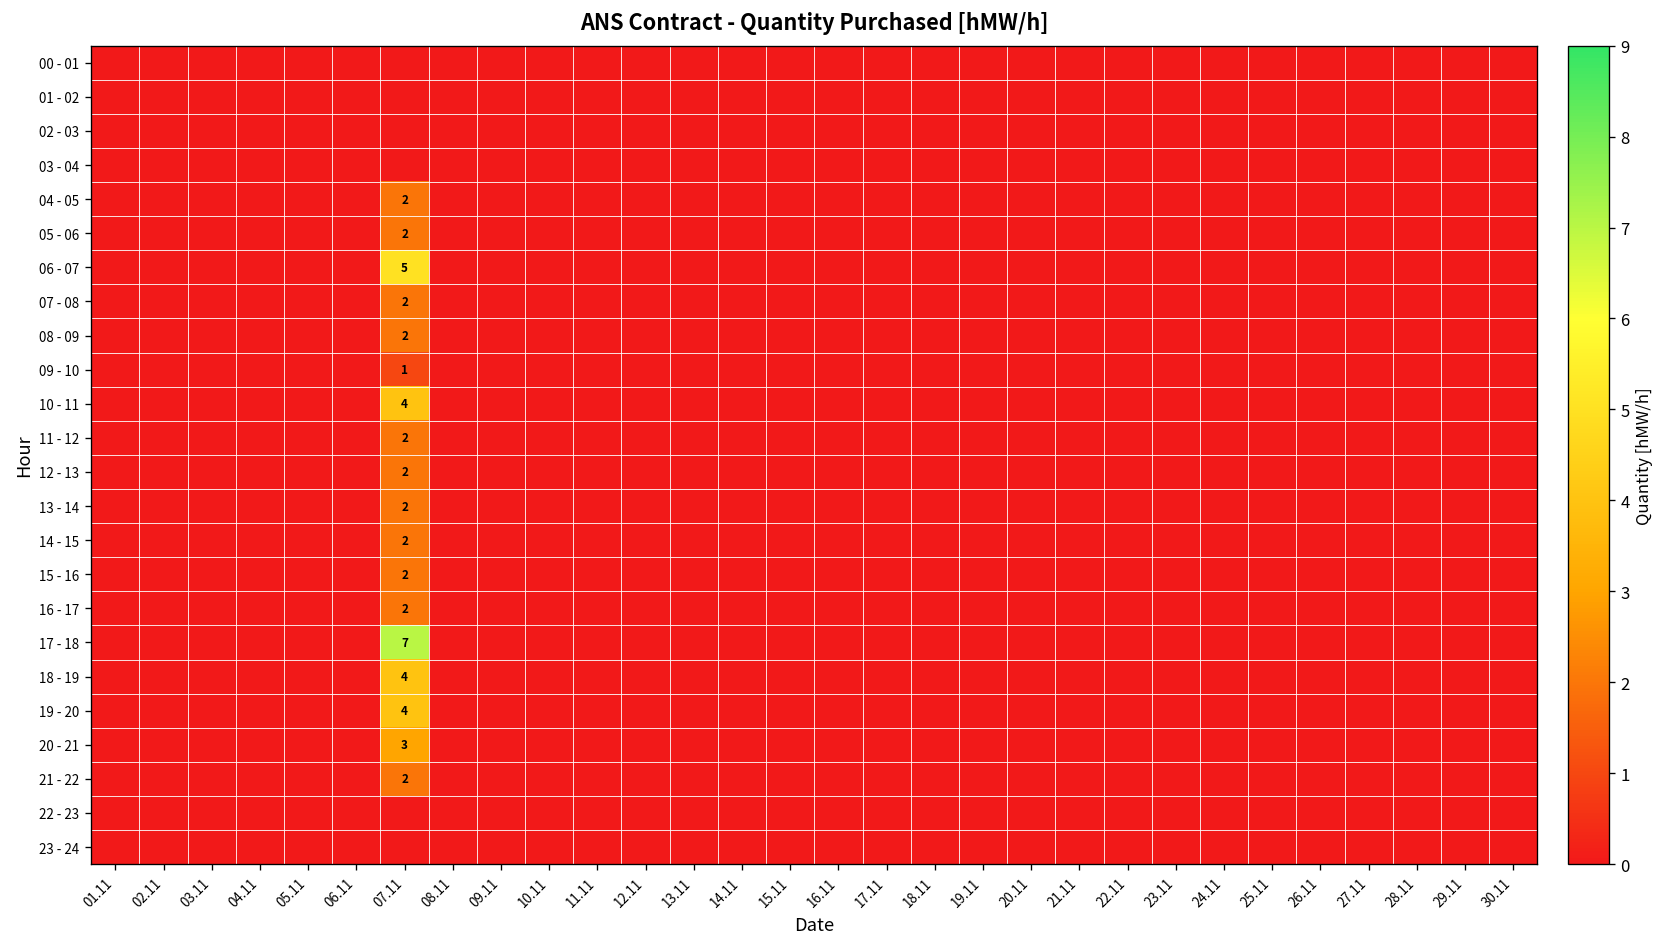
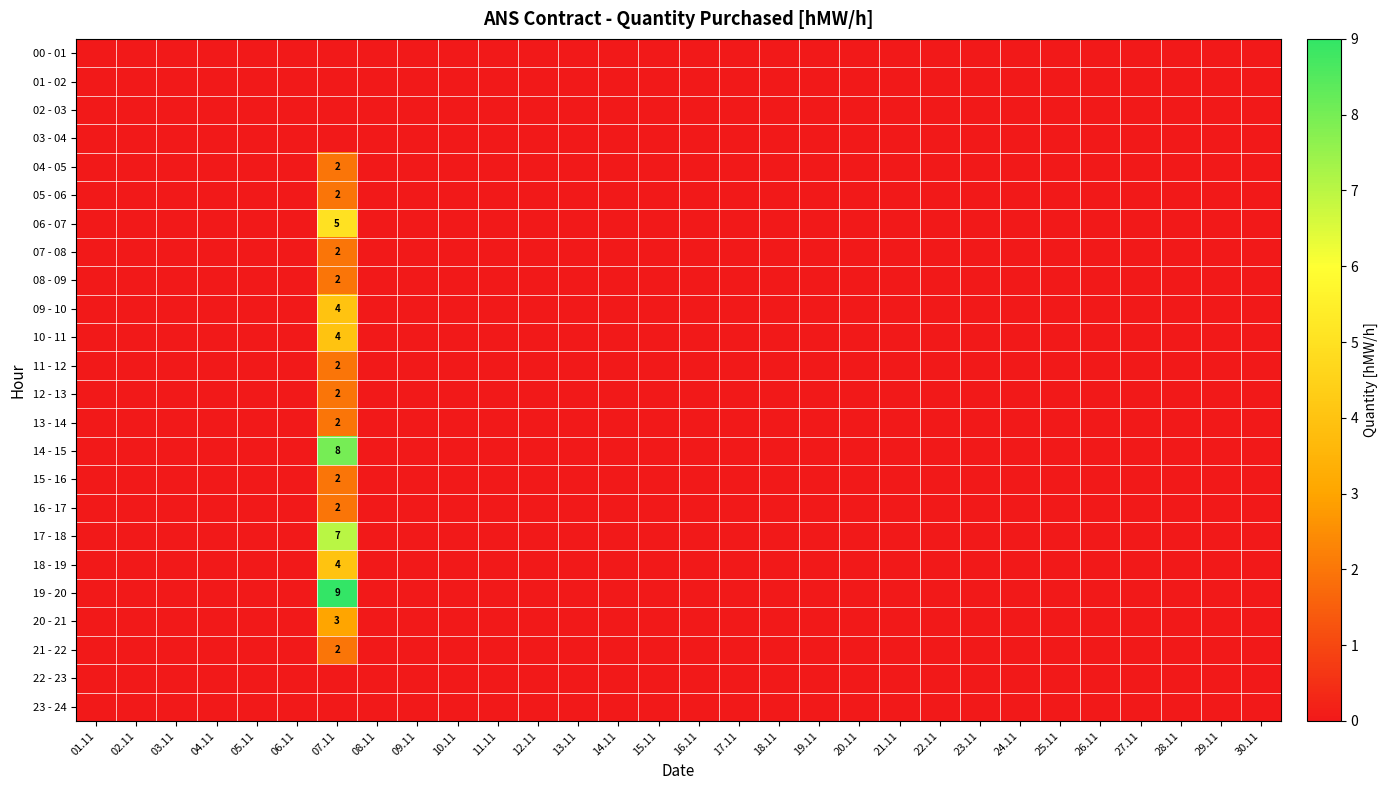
  {
    "04 - 05": {
      "07.11": 2
    },
    "05 - 06": {
      "07.11": 2
    },
    "06 - 07": {
      "07.11": 5
    },
    "07 - 08": {
      "07.11": 2
    },
    "08 - 09": {
      "07.11": 2
    },
    "09 - 10": {
-     "07.11": 1
+     "07.11": 4
    },
    "10 - 11": {
      "07.11": 4
    },
    "11 - 12": {
      "07.11": 2
    },
    "12 - 13": {
      "07.11": 2
    },
    "13 - 14": {
      "07.11": 2
    },
    "14 - 15": {
-     "07.11": 2
+     "07.11": 8
    },
    "15 - 16": {
      "07.11": 2
    },
    "16 - 17": {
      "07.11": 2
    },
    "17 - 18": {
      "07.11": 7
    },
    "18 - 19": {
      "07.11": 4
    },
    "19 - 20": {
-     "07.11": 4
+     "07.11": 9
    },
    "20 - 21": {
      "07.11": 3
    },
    "21 - 22": {
      "07.11": 2
    }
  }
